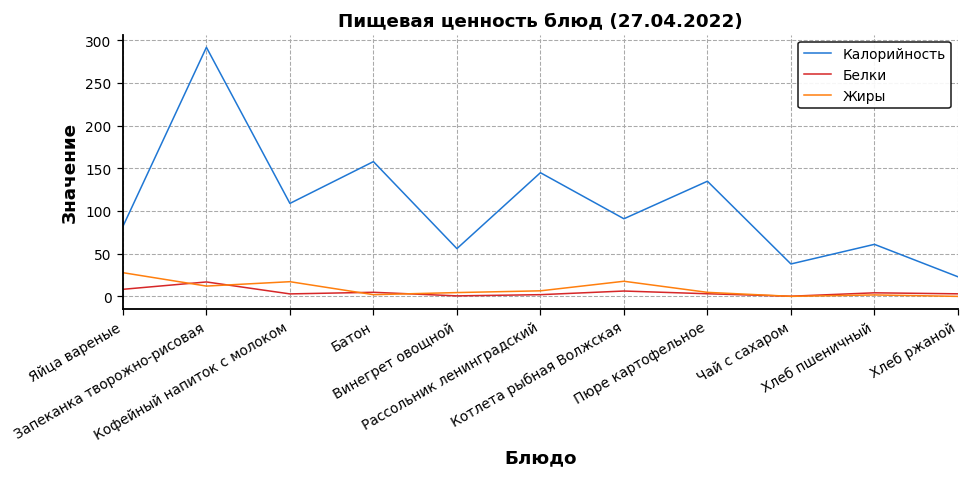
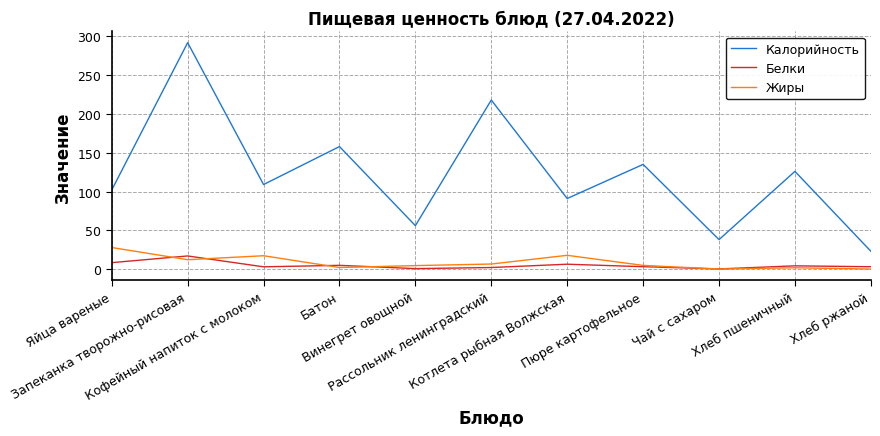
  {
    "Калорийность": {
-     "Яйца вареные": 80,
+     "Яйца вареные": 100,
      "Запеканка творожно-рисовая": 290,
      "Кофейный напиток с молоком": 110,
      "Батон": 160,
      "Винегрет овощной": 60,
-     "Рассольник ленинградский": 150,
+     "Рассольник ленинградский": 220,
      "Котлета рыбная Волжская": 90,
      "Пюре картофельное": 140,
      "Чай с сахаром": 40,
-     "Хлеб пшеничный": 60,
+     "Хлеб пшеничный": 130,
      "Хлеб ржаной": 20
    },
    "Белки": {
      "Яйца вареные": 10,
      "Запеканка творожно-рисовая": 20,
      "Кофейный напиток с молоком": 0,
      "Винегрет овощной": 0,
      "Рассольник ленинградский": 0,
      "Котлета рыбная Волжская": 10
    },
    "Жиры": {
      "Яйца вареные": 30,
      "Запеканка творожно-рисовая": 10,
      "Кофейный напиток с молоком": 20,
      "Винегрет овощной": 0,
      "Рассольник ленинградский": 10,
      "Котлета рыбная Волжская": 20
    }
  }
